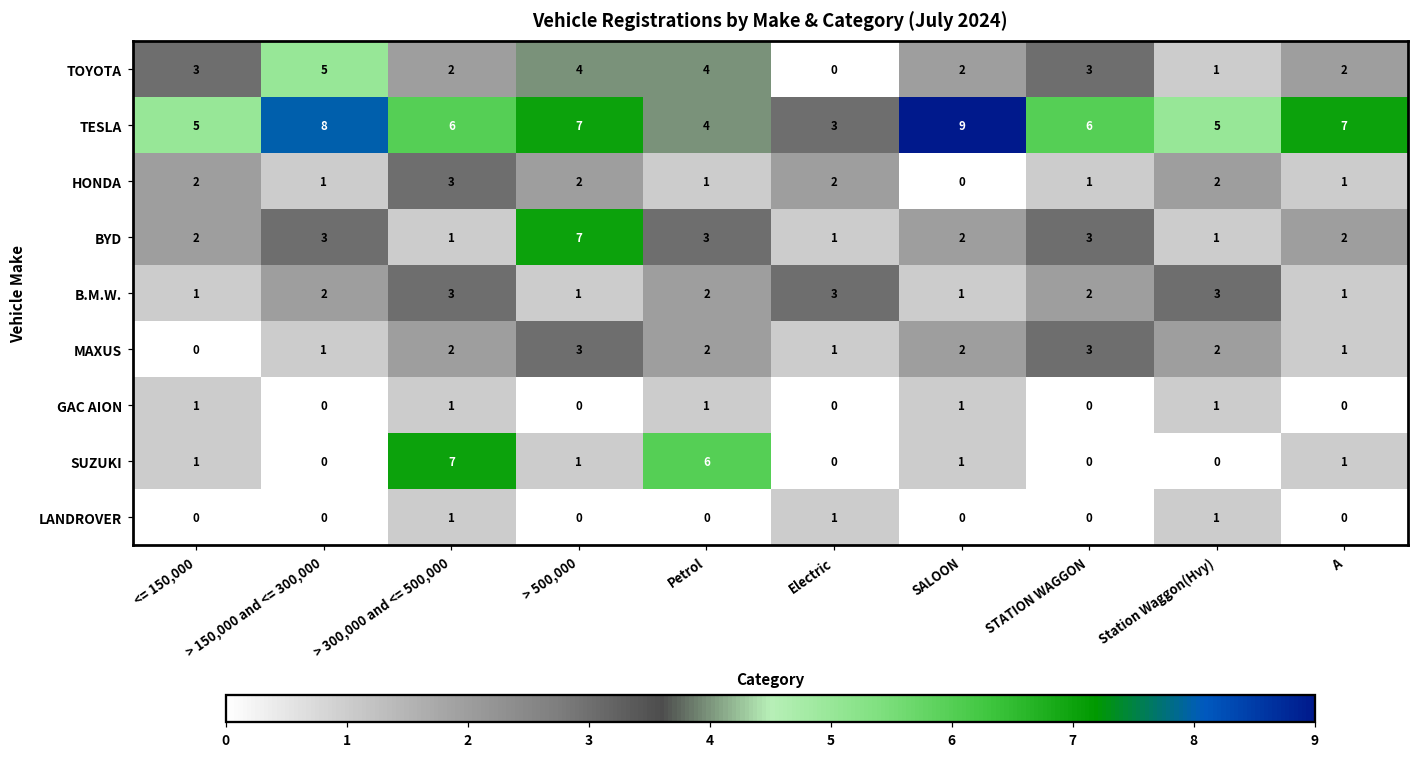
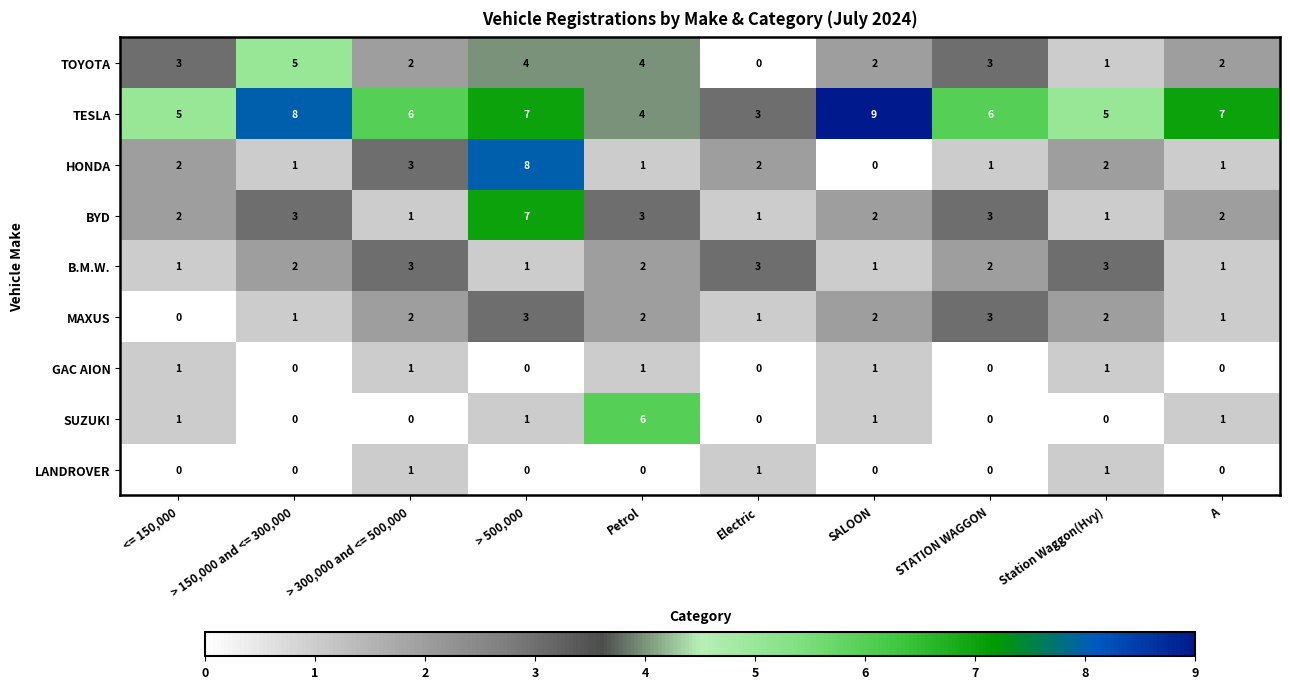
  {
    "TOYOTA": {
      "<= 150,000": 3,
      "> 150,000 and <= 300,000": 5,
      "> 300,000 and <= 500,000": 2,
      "> 500,000": 4,
      "Petrol": 4,
      "Electric": 0,
      "SALOON": 2,
      "STATION WAGGON": 3,
      "Station Waggon(Hvy)": 1,
      "A": 2
    },
    "TESLA": {
      "<= 150,000": 5,
      "> 150,000 and <= 300,000": 8,
      "> 300,000 and <= 500,000": 6,
      "> 500,000": 7,
      "Petrol": 4,
      "Electric": 3,
      "SALOON": 9,
      "STATION WAGGON": 6,
      "Station Waggon(Hvy)": 5,
      "A": 7
    },
    "HONDA": {
      "<= 150,000": 2,
      "> 150,000 and <= 300,000": 1,
      "> 300,000 and <= 500,000": 3,
-     "> 500,000": 2,
+     "> 500,000": 8,
      "Petrol": 1,
      "Electric": 2,
      "SALOON": 0,
      "STATION WAGGON": 1,
      "Station Waggon(Hvy)": 2,
      "A": 1
    },
    "BYD": {
      "<= 150,000": 2,
      "> 150,000 and <= 300,000": 3,
      "> 300,000 and <= 500,000": 1,
      "> 500,000": 7,
      "Petrol": 3,
      "Electric": 1,
      "SALOON": 2,
      "STATION WAGGON": 3,
      "Station Waggon(Hvy)": 1,
      "A": 2
    },
    "B.M.W.": {
      "<= 150,000": 1,
      "> 150,000 and <= 300,000": 2,
      "> 300,000 and <= 500,000": 3,
      "> 500,000": 1,
      "Petrol": 2,
      "Electric": 3,
      "SALOON": 1,
      "STATION WAGGON": 2,
      "Station Waggon(Hvy)": 3,
      "A": 1
    },
    "MAXUS": {
      "<= 150,000": 0,
      "> 150,000 and <= 300,000": 1,
      "> 300,000 and <= 500,000": 2,
      "> 500,000": 3,
      "Petrol": 2,
      "Electric": 1,
      "SALOON": 2,
      "STATION WAGGON": 3,
      "Station Waggon(Hvy)": 2,
      "A": 1
    },
    "GAC AION": {
      "<= 150,000": 1,
      "> 150,000 and <= 300,000": 0,
      "> 300,000 and <= 500,000": 1,
      "> 500,000": 0,
      "Petrol": 1,
      "Electric": 0,
      "SALOON": 1,
      "STATION WAGGON": 0,
      "Station Waggon(Hvy)": 1,
      "A": 0
    },
    "SUZUKI": {
      "<= 150,000": 1,
      "> 150,000 and <= 300,000": 0,
-     "> 300,000 and <= 500,000": 7,
+     "> 300,000 and <= 500,000": 0,
      "> 500,000": 1,
      "Petrol": 6,
      "Electric": 0,
      "SALOON": 1,
      "STATION WAGGON": 0,
      "Station Waggon(Hvy)": 0,
      "A": 1
    },
    "LANDROVER": {
      "<= 150,000": 0,
      "> 150,000 and <= 300,000": 0,
      "> 300,000 and <= 500,000": 1,
      "> 500,000": 0,
      "Petrol": 0,
      "Electric": 1,
      "SALOON": 0,
      "STATION WAGGON": 0,
      "Station Waggon(Hvy)": 1,
      "A": 0
    }
  }
